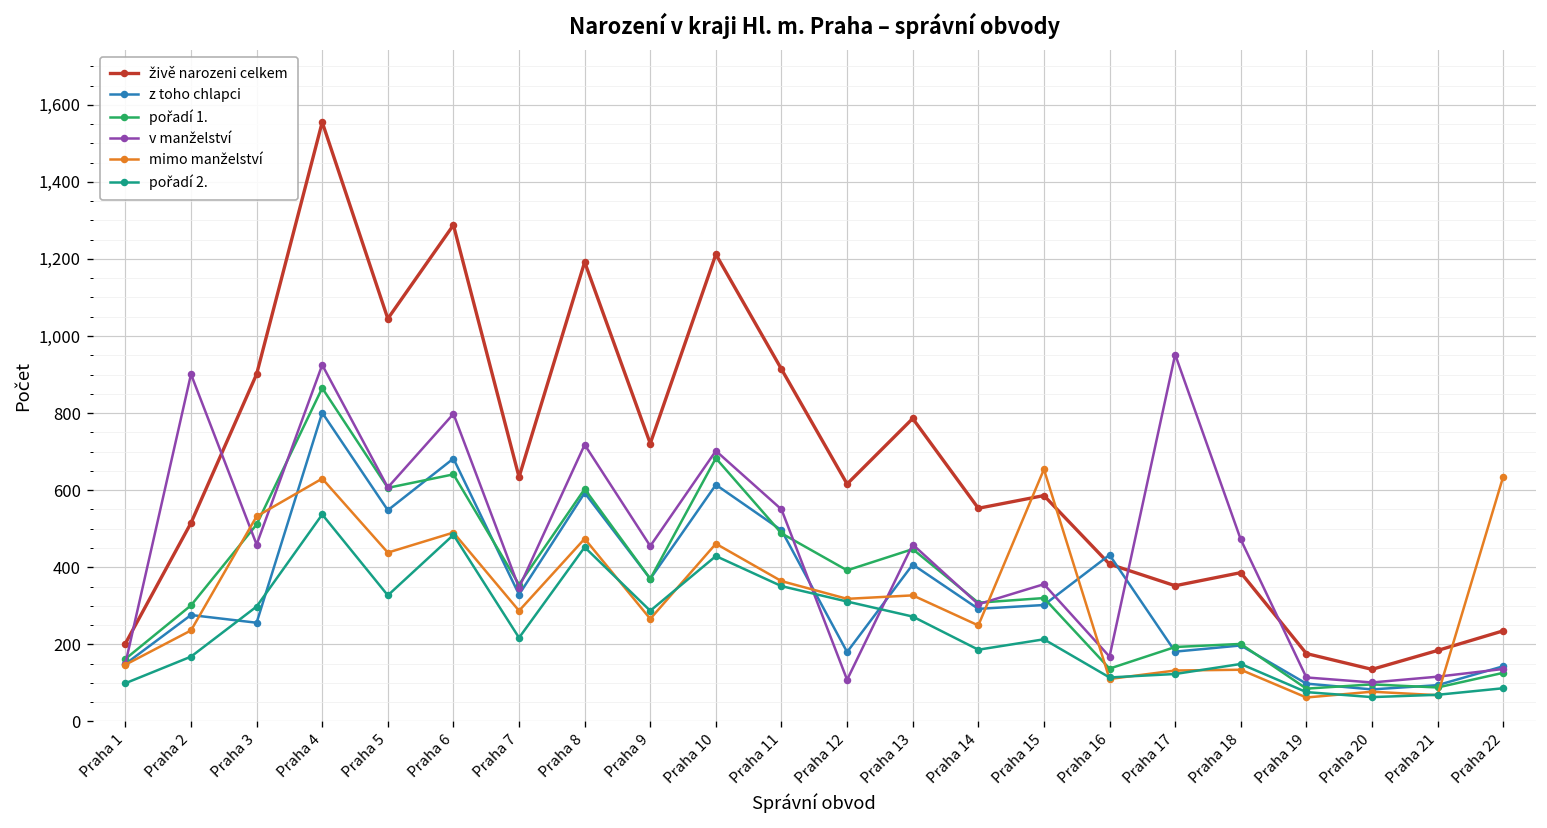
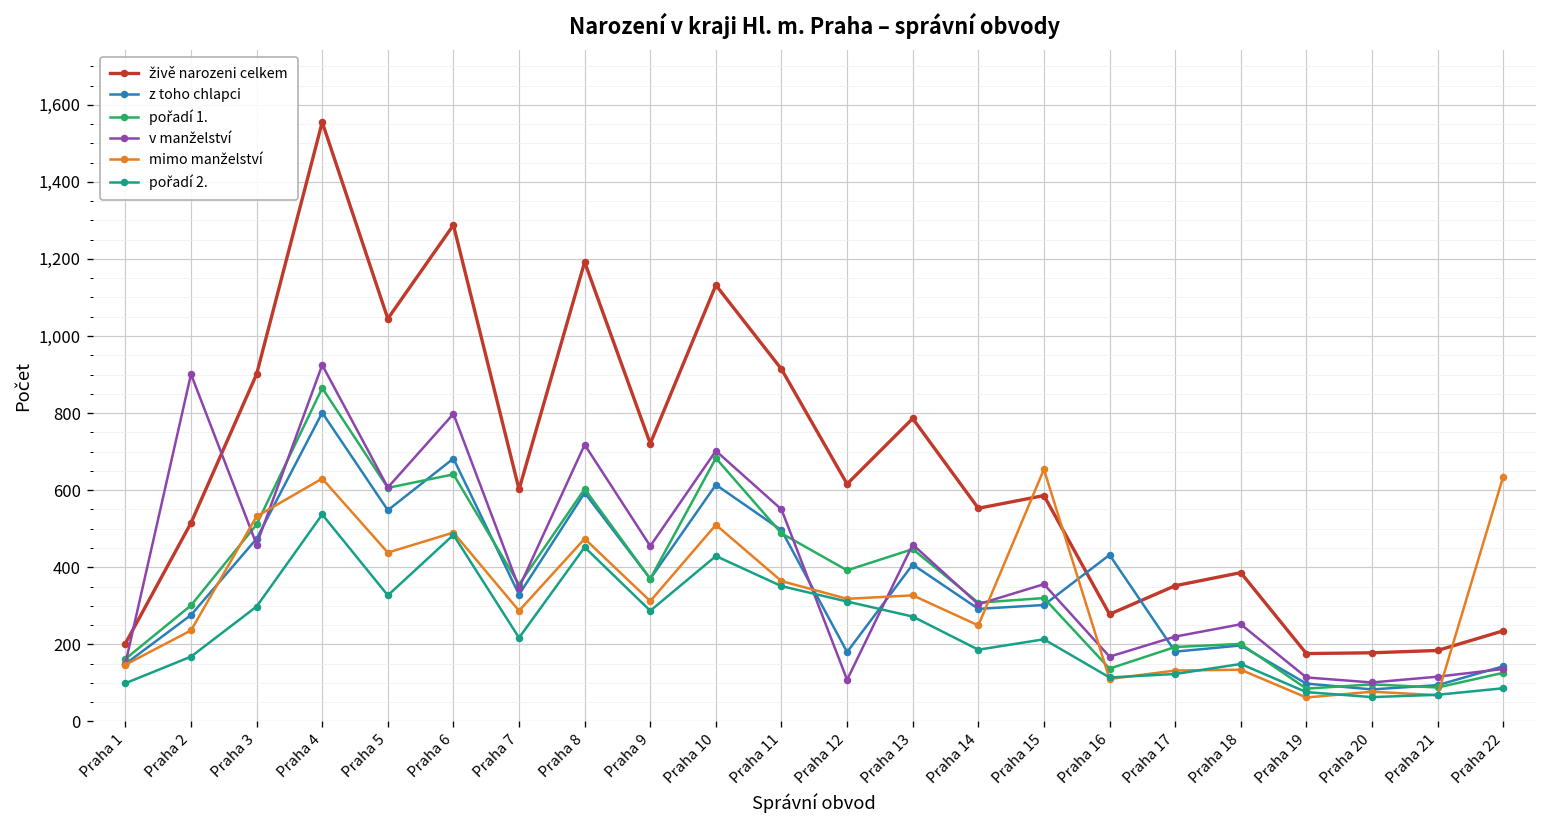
  {
    "živě narozeni celkem": {
      "Praha 1": "200",
      "Praha 2": "520",
      "Praha 3": "900",
      "Praha 4": "1,560",
      "Praha 5": "1,050",
      "Praha 6": "1,290",
-     "Praha 7": "630",
+     "Praha 7": "600",
      "Praha 8": "1,190",
      "Praha 9": "720",
-     "Praha 10": "1,210",
+     "Praha 10": "1,130",
      "Praha 11": "910",
      "Praha 12": "620",
      "Praha 13": "790",
      "Praha 14": "550",
      "Praha 15": "590",
-     "Praha 16": "410",
+     "Praha 16": "280",
      "Praha 17": "350",
      "Praha 18": "390",
      "Praha 19": "180",
-     "Praha 20": "140",
+     "Praha 20": "180",
      "Praha 21": "180",
      "Praha 22": "240"
    },
    "z toho chlapci": {
      "Praha 2": "280",
-     "Praha 3": "260",
+     "Praha 3": "470",
      "Praha 4": "800",
      "Praha 5": "550",
      "Praha 6": "680",
      "Praha 7": "330",
      "Praha 8": "590",
      "Praha 10": "610",
      "Praha 12": "180",
      "Praha 13": "410",
      "Praha 14": "290",
      "Praha 15": "300",
      "Praha 16": "430",
      "Praha 17": "180",
      "Praha 19": "100"
    },
    "v manželství": {
      "Praha 2": "900",
      "Praha 3": "460",
      "Praha 4": "930",
      "Praha 6": "800",
      "Praha 8": "720",
      "Praha 9": "460",
      "Praha 10": "700",
      "Praha 11": "550",
      "Praha 12": "110",
      "Praha 13": "460",
      "Praha 15": "360",
      "Praha 16": "170",
-     "Praha 17": "950",
-     "Praha 18": "470",
+     "Praha 17": "220",
+     "Praha 18": "250",
      "Praha 19": "110",
      "Praha 21": "120"
    },
    "mimo manželství": {
      "Praha 2": "240",
      "Praha 3": "530",
      "Praha 4": "630",
      "Praha 5": "440",
      "Praha 7": "290",
      "Praha 8": "470",
-     "Praha 9": "270",
-     "Praha 10": "460",
+     "Praha 9": "310",
+     "Praha 10": "510",
      "Praha 11": "360",
      "Praha 13": "330",
      "Praha 14": "250",
      "Praha 15": "650",
      "Praha 17": "130",
      "Praha 18": "130",
      "Praha 19": "60",
      "Praha 22": "640"
    }
  }
